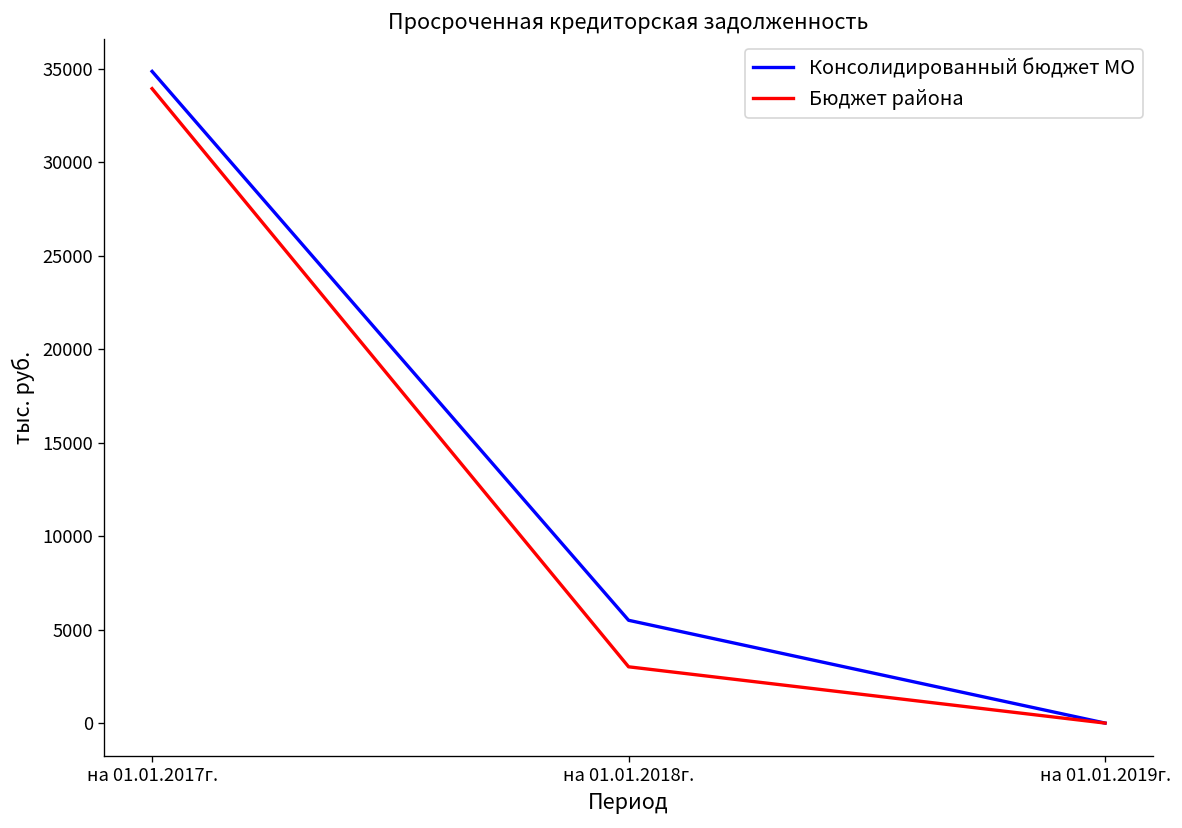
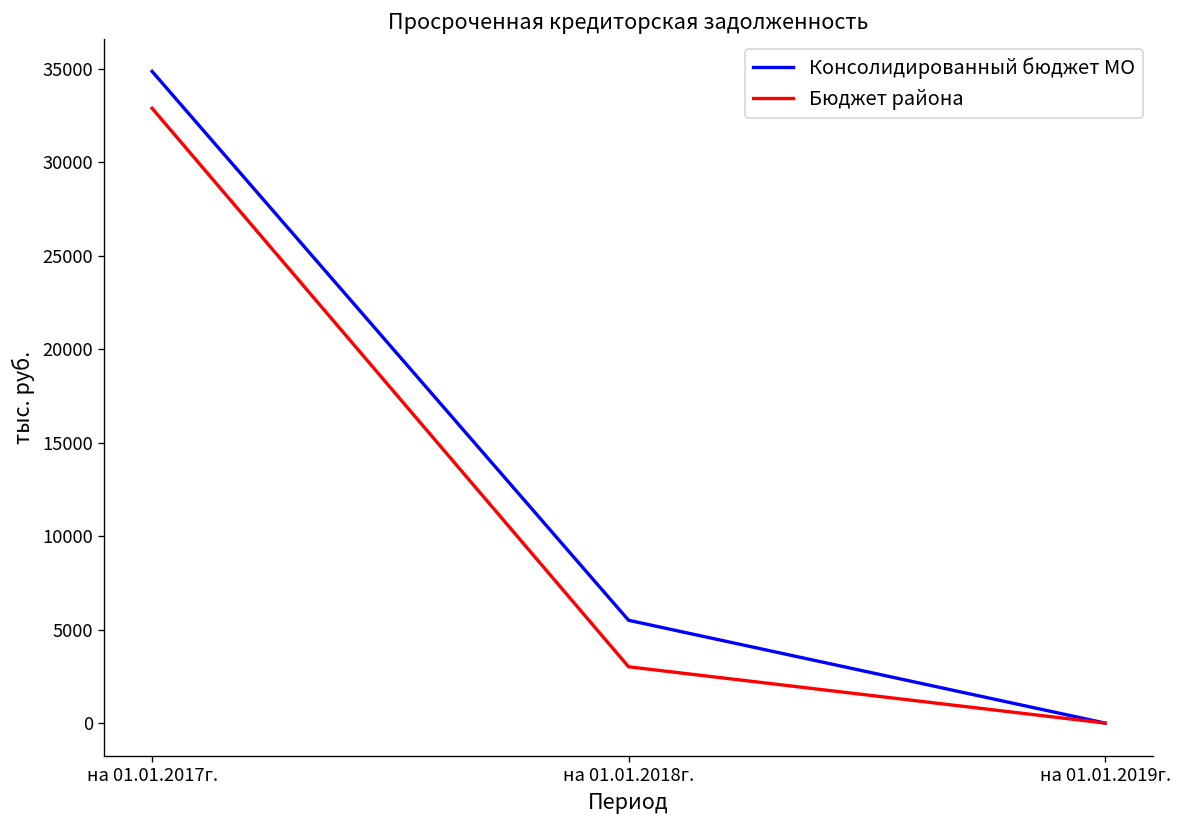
  {
    "Консолидированный бюджет МО": {
      "на 01.01.2017г.": 34900,
      "на 01.01.2018г.": 5500
    },
    "Бюджет района": {
-     "на 01.01.2017г.": 33900,
+     "на 01.01.2017г.": 32900,
      "на 01.01.2018г.": 3000
    }
  }
